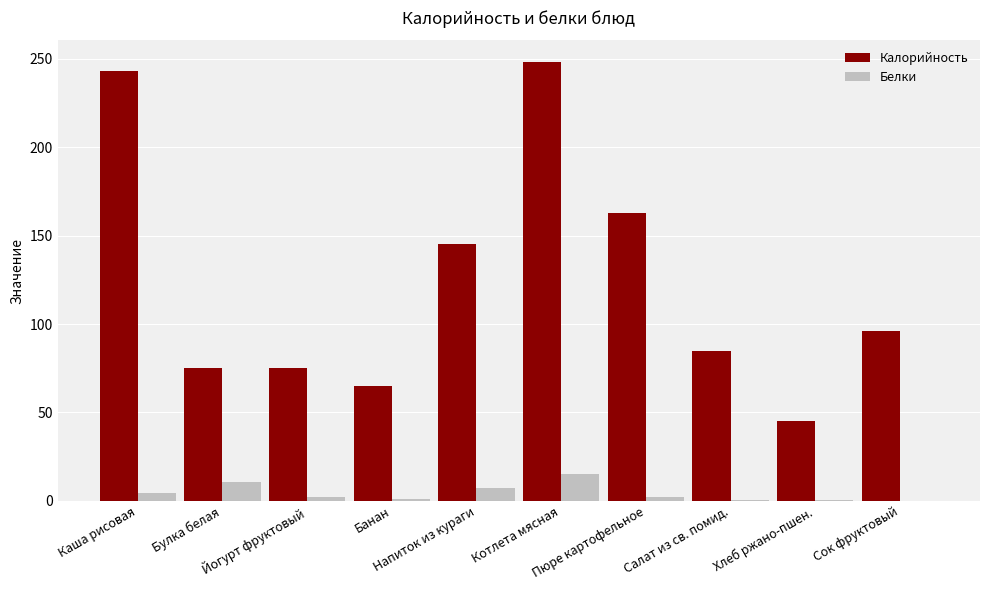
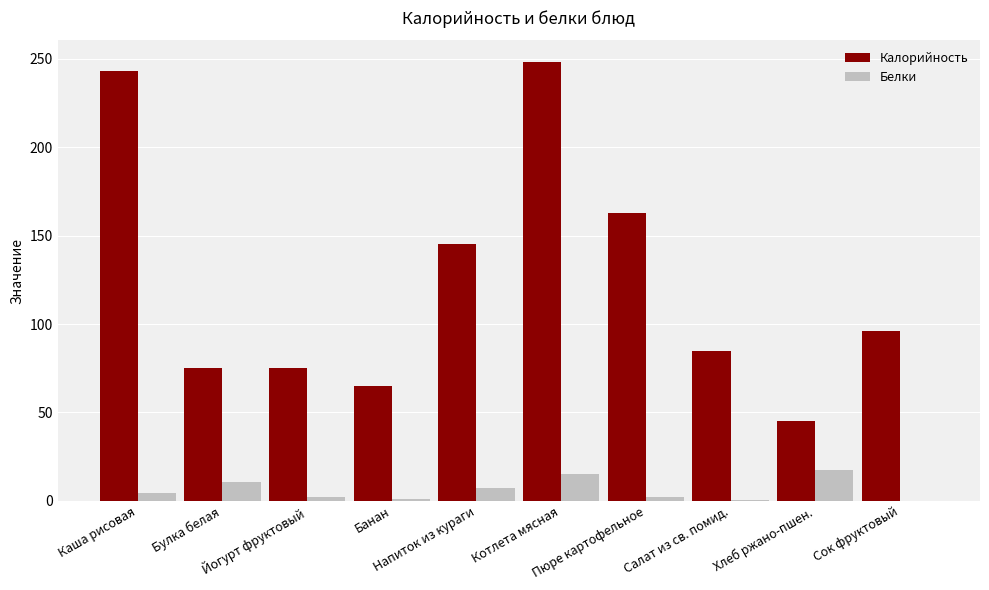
  {
    "Калорийность": {
      "Каша рисовая": 243,
      "Булка белая": 75,
      "Йогурт фруктовый": 75,
      "Банан": 65,
      "Напиток из кураги": 145,
      "Котлета мясная": 248,
      "Пюре картофельное": 163,
      "Салат из св. помид.": 85,
      "Хлеб ржано-пшен.": 45,
      "Сок фруктовый": 96
    },
    "Белки": {
      "Каша рисовая": 4,
      "Булка белая": 11,
      "Йогурт фруктовый": 2,
      "Напиток из кураги": 7,
      "Котлета мясная": 15,
      "Пюре картофельное": 2,
-     "Хлеб ржано-пшен.": 0,
+     "Хлеб ржано-пшен.": 18,
      "Сок фруктовый": 0
    }
  }
